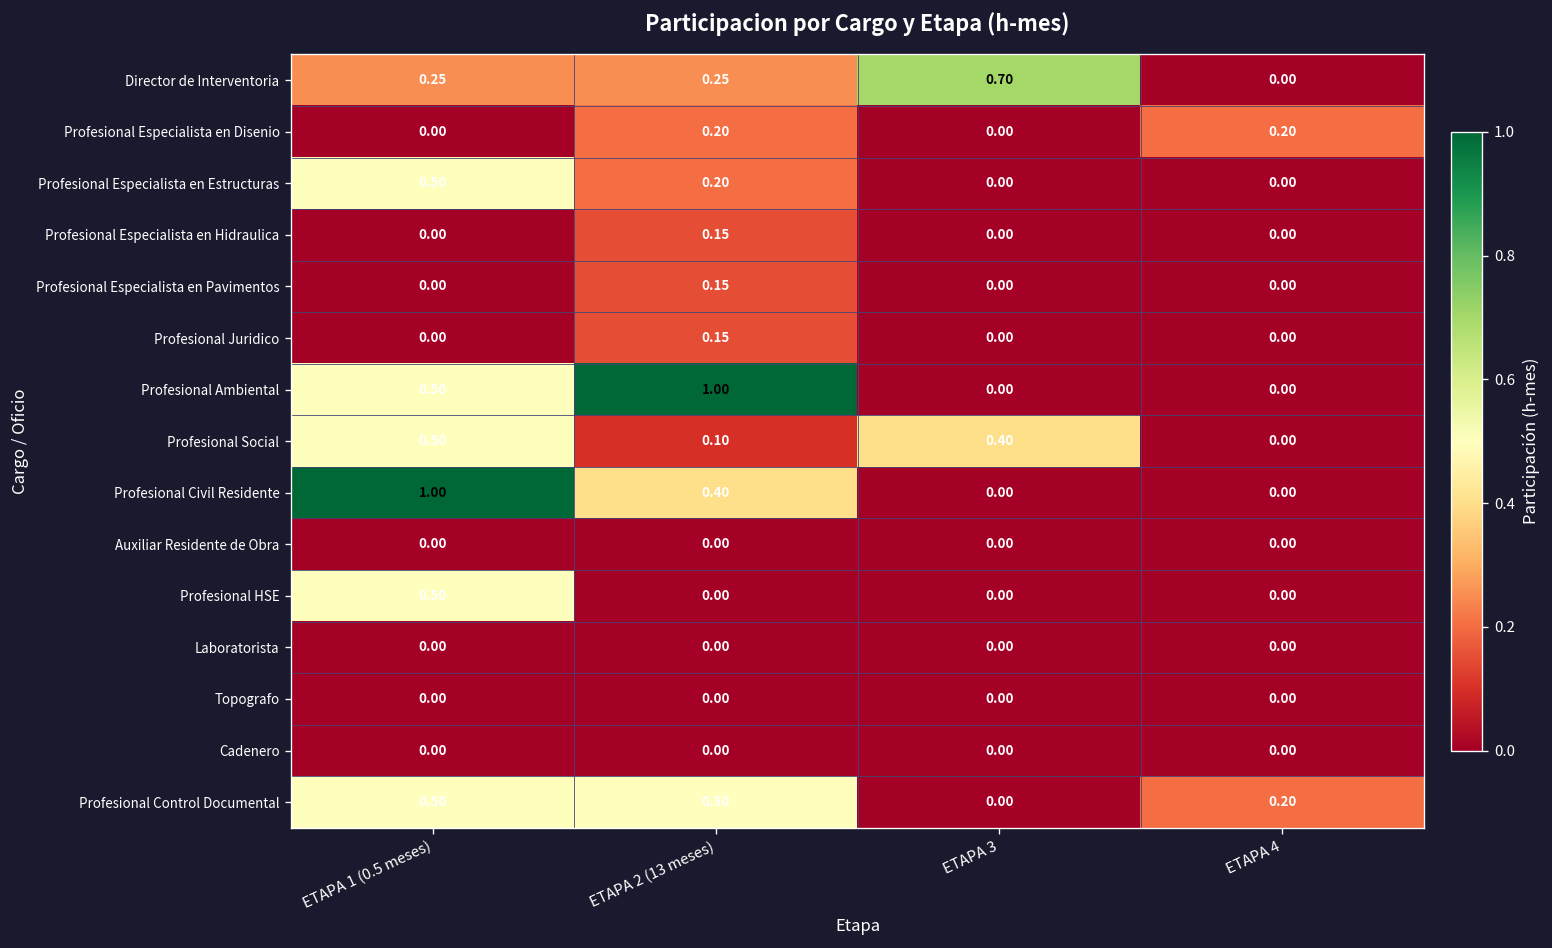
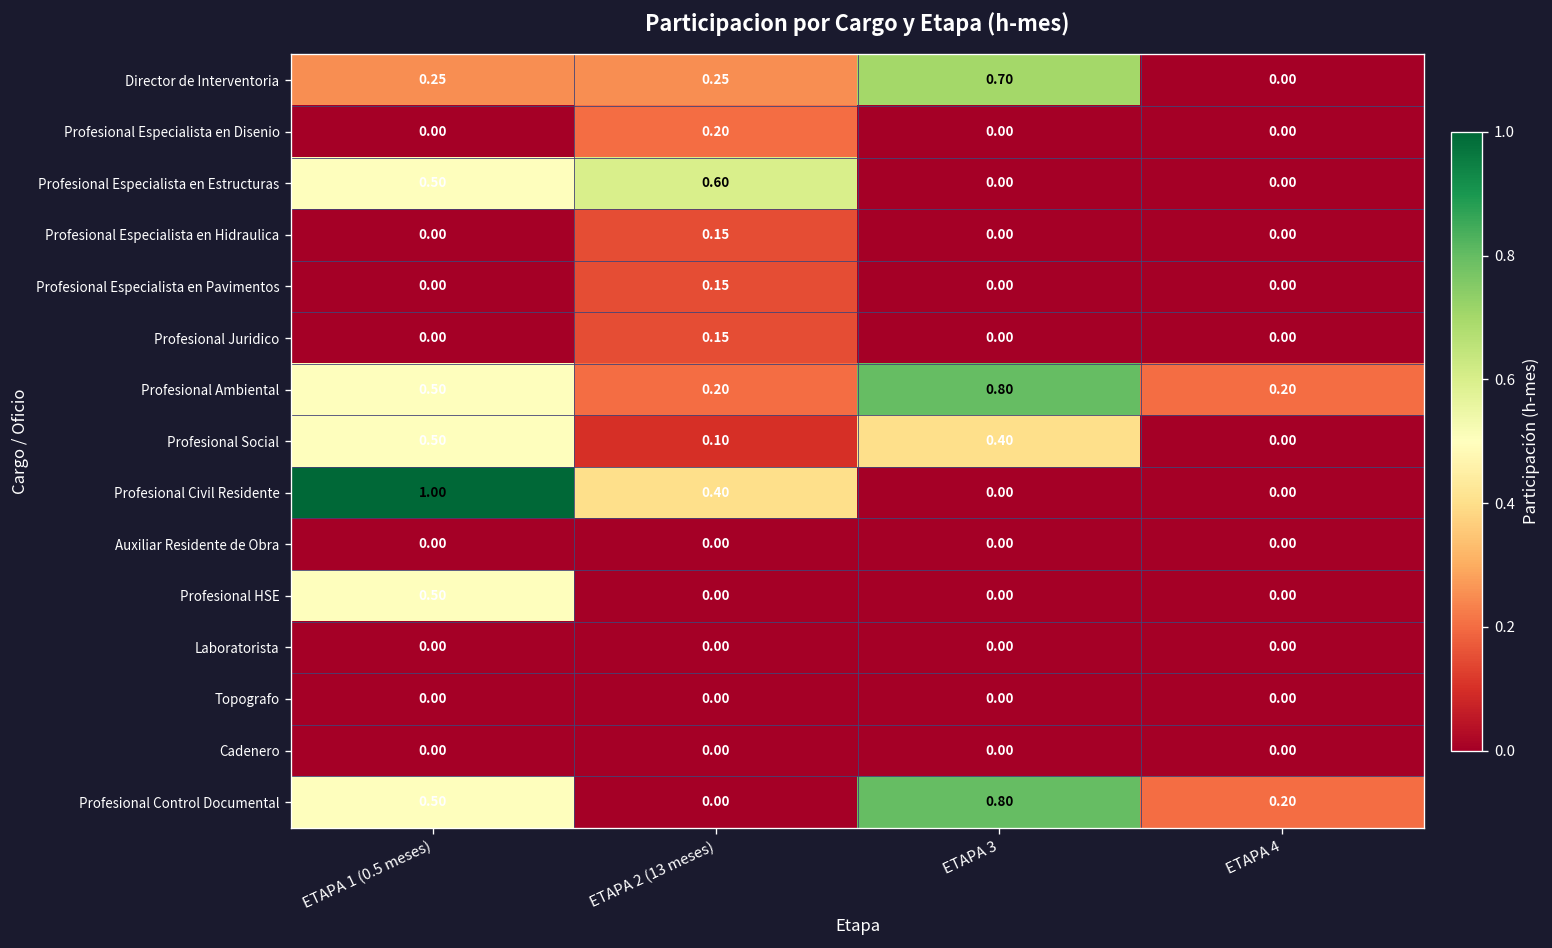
  {
    "Director de Interventoria": {
      "ETAPA 1 (0.5 meses)": 0.25,
      "ETAPA 2 (13 meses)": 0.25,
      "ETAPA 3": 0.70,
      "ETAPA 4": 0.00
    },
    "Profesional Especialista en Disenio": {
      "ETAPA 1 (0.5 meses)": 0.00,
      "ETAPA 2 (13 meses)": 0.20,
      "ETAPA 3": 0.00,
-     "ETAPA 4": 0.20
+     "ETAPA 4": 0.00
    },
    "Profesional Especialista en Estructuras": {
      "ETAPA 1 (0.5 meses)": 0.50,
-     "ETAPA 2 (13 meses)": 0.20,
+     "ETAPA 2 (13 meses)": 0.60,
      "ETAPA 3": 0.00,
      "ETAPA 4": 0.00
    },
    "Profesional Especialista en Hidraulica": {
      "ETAPA 1 (0.5 meses)": 0.00,
      "ETAPA 2 (13 meses)": 0.15,
      "ETAPA 3": 0.00,
      "ETAPA 4": 0.00
    },
    "Profesional Especialista en Pavimentos": {
      "ETAPA 1 (0.5 meses)": 0.00,
      "ETAPA 2 (13 meses)": 0.15,
      "ETAPA 3": 0.00,
      "ETAPA 4": 0.00
    },
    "Profesional Juridico": {
      "ETAPA 1 (0.5 meses)": 0.00,
      "ETAPA 2 (13 meses)": 0.15,
      "ETAPA 3": 0.00,
      "ETAPA 4": 0.00
    },
    "Profesional Ambiental": {
      "ETAPA 1 (0.5 meses)": 0.50,
-     "ETAPA 2 (13 meses)": 1.00,
-     "ETAPA 3": 0.00,
-     "ETAPA 4": 0.00
+     "ETAPA 2 (13 meses)": 0.20,
+     "ETAPA 3": 0.80,
+     "ETAPA 4": 0.20
    },
    "Profesional Social": {
      "ETAPA 1 (0.5 meses)": 0.50,
      "ETAPA 2 (13 meses)": 0.10,
      "ETAPA 3": 0.40,
      "ETAPA 4": 0.00
    },
    "Profesional Civil Residente": {
      "ETAPA 1 (0.5 meses)": 1.00,
      "ETAPA 2 (13 meses)": 0.40,
      "ETAPA 3": 0.00,
      "ETAPA 4": 0.00
    },
    "Auxiliar Residente de Obra": {
      "ETAPA 1 (0.5 meses)": 0.00,
      "ETAPA 2 (13 meses)": 0.00,
      "ETAPA 3": 0.00,
      "ETAPA 4": 0.00
    },
    "Profesional HSE": {
      "ETAPA 1 (0.5 meses)": 0.50,
      "ETAPA 2 (13 meses)": 0.00,
      "ETAPA 3": 0.00,
      "ETAPA 4": 0.00
    },
    "Laboratorista": {
      "ETAPA 1 (0.5 meses)": 0.00,
      "ETAPA 2 (13 meses)": 0.00,
      "ETAPA 3": 0.00,
      "ETAPA 4": 0.00
    },
    "Topografo": {
      "ETAPA 1 (0.5 meses)": 0.00,
      "ETAPA 2 (13 meses)": 0.00,
      "ETAPA 3": 0.00,
      "ETAPA 4": 0.00
    },
    "Cadenero": {
      "ETAPA 1 (0.5 meses)": 0.00,
      "ETAPA 2 (13 meses)": 0.00,
      "ETAPA 3": 0.00,
      "ETAPA 4": 0.00
    },
    "Profesional Control Documental": {
      "ETAPA 1 (0.5 meses)": 0.50,
-     "ETAPA 2 (13 meses)": 0.50,
-     "ETAPA 3": 0.00,
+     "ETAPA 2 (13 meses)": 0.00,
+     "ETAPA 3": 0.80,
      "ETAPA 4": 0.20
    }
  }
